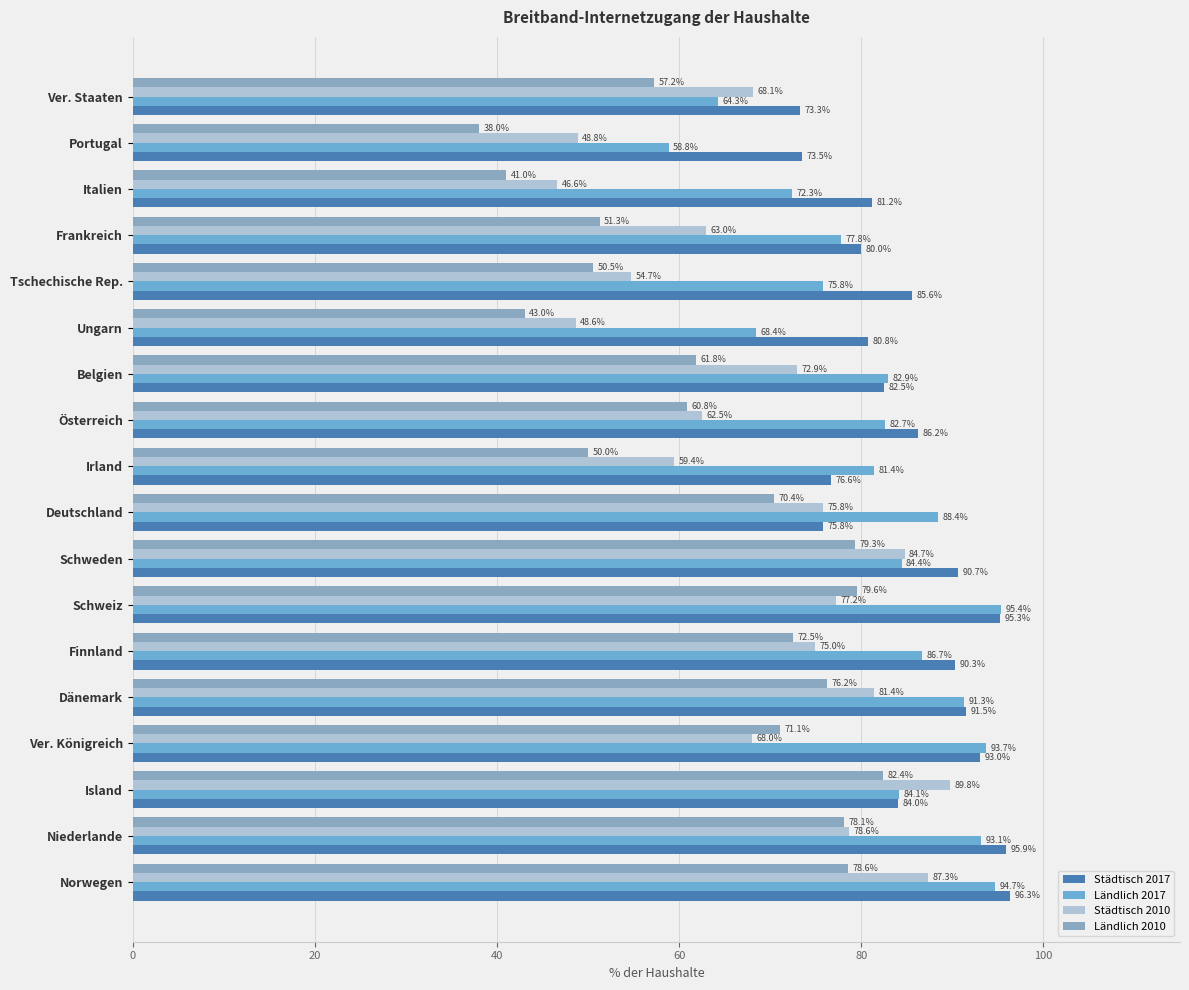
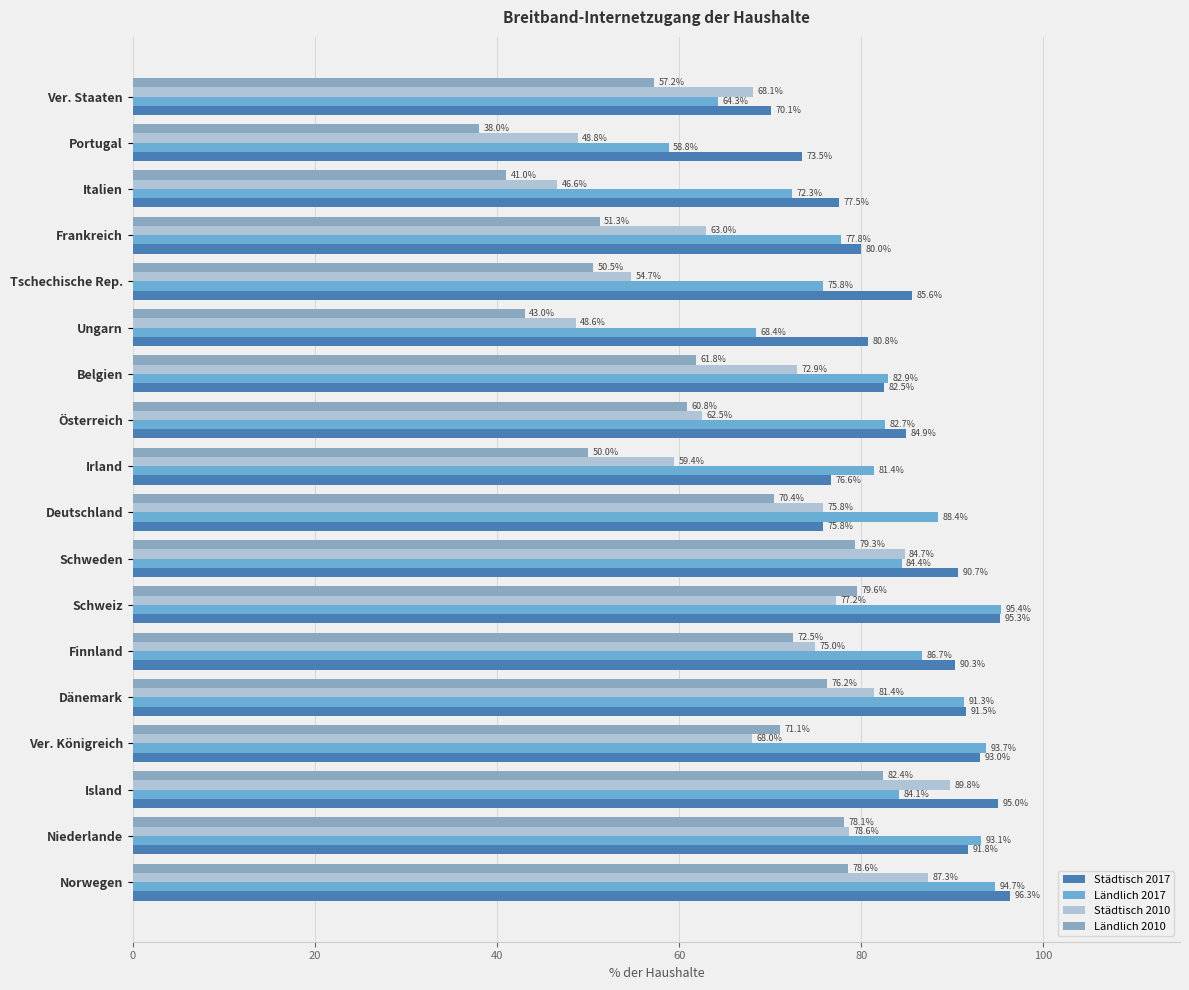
  {
    "Städtisch 2017": {
-     "Ver. Staaten": "73.3%",
+     "Ver. Staaten": "70.1%",
      "Portugal": "73.5%",
-     "Italien": "81.2%",
+     "Italien": "77.5%",
      "Frankreich": "80.0%",
      "Tschechische Rep.": "85.6%",
      "Ungarn": "80.8%",
      "Belgien": "82.5%",
-     "Österreich": "86.2%",
+     "Österreich": "84.9%",
      "Irland": "76.6%",
      "Deutschland": "75.8%",
      "Schweden": "90.7%",
      "Schweiz": "95.3%",
      "Finnland": "90.3%",
      "Dänemark": "91.5%",
      "Ver. Königreich": "93.0%",
-     "Island": "84.0%",
-     "Niederlande": "95.9%",
+     "Island": "95.0%",
+     "Niederlande": "91.8%",
      "Norwegen": "96.3%"
    }
  }
